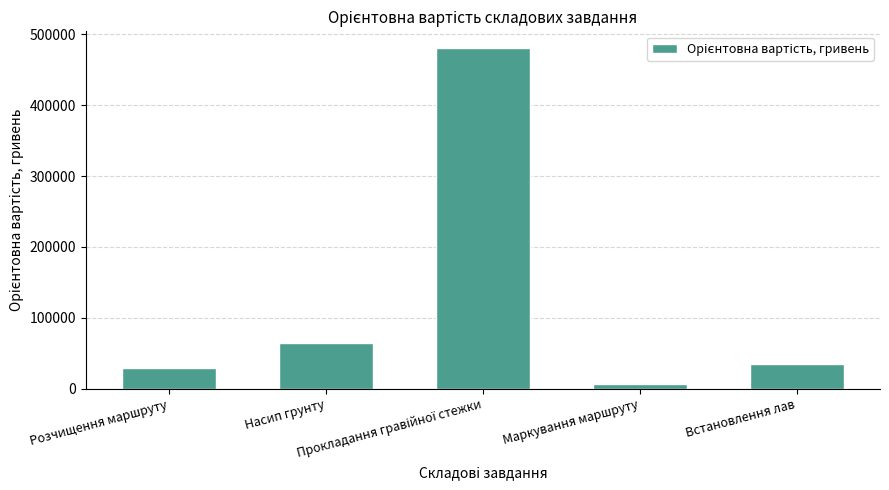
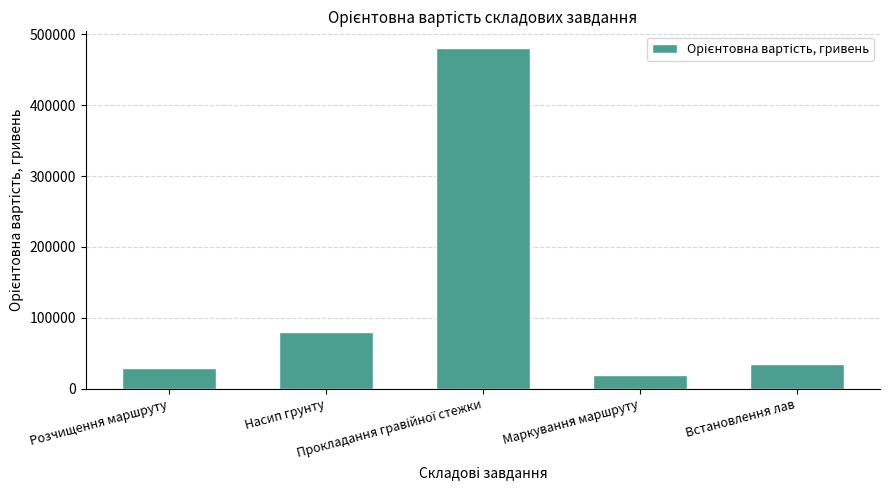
  {
    "Розчищення маршруту": 30000,
-   "Насип грунту": 70000,
+   "Насип грунту": 80000,
    "Прокладання гравійної стежки": 480000,
-   "Маркування маршруту": 10000,
+   "Маркування маршруту": 20000,
    "Встановлення лав": 40000
  }
